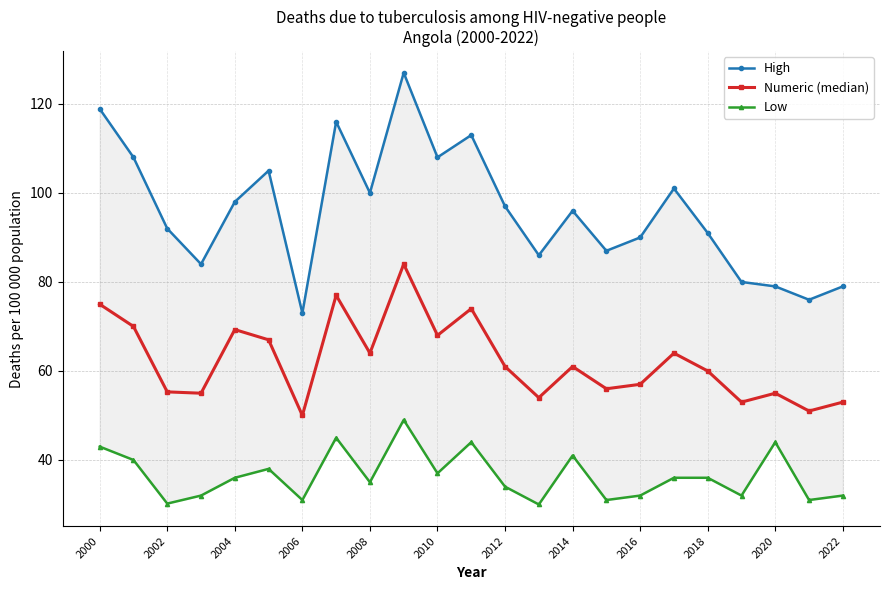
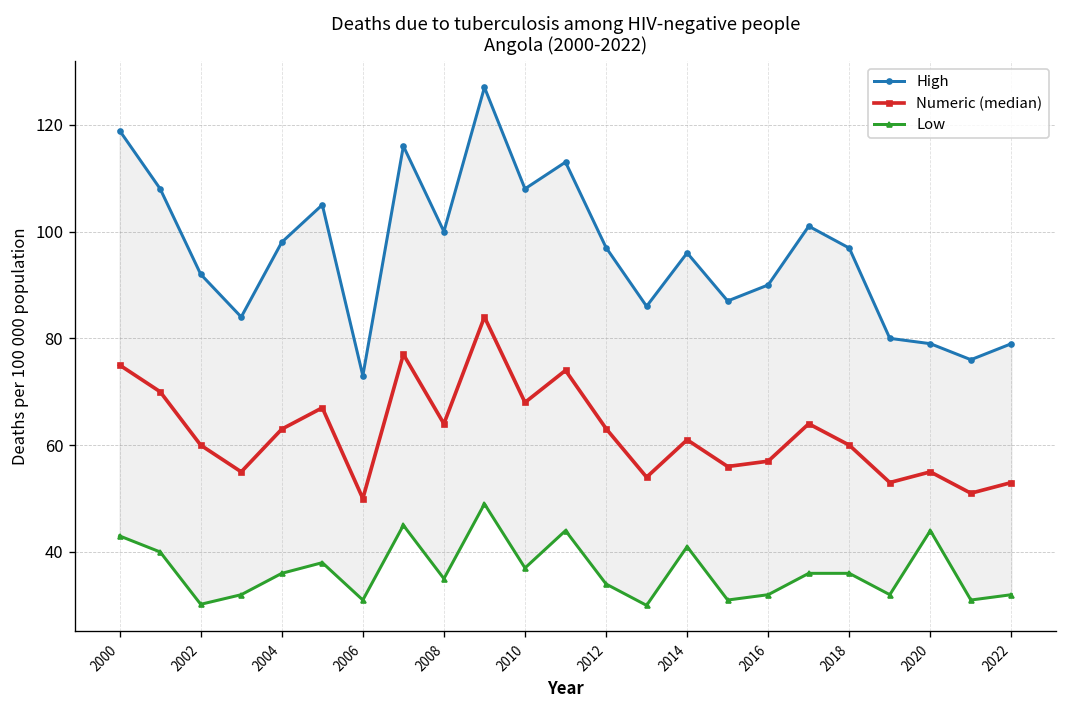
  {
    "High": {
      "2000": 119,
      "2002": 92,
      "2004": 98,
      "2006": 73,
      "2008": 100,
      "2010": 108,
      "2012": 97,
      "2014": 96,
      "2016": 90,
-     "2018": 91,
+     "2018": 97,
      "2020": 79,
      "2022": 79
    },
    "Numeric (median)": {
      "2000": 75,
-     "2002": 55,
-     "2004": 69,
+     "2002": 60,
+     "2004": 63,
      "2006": 50,
      "2008": 64,
      "2010": 68,
-     "2012": 61,
+     "2012": 63,
      "2014": 61,
      "2016": 57,
      "2018": 60,
      "2020": 55,
      "2022": 53
    },
    "Low": {
      "2000": 43,
      "2002": 30,
      "2004": 36,
      "2006": 31,
      "2008": 35,
      "2010": 37,
      "2012": 34,
      "2014": 41,
      "2016": 32,
      "2018": 36,
      "2020": 44,
      "2022": 32
    }
  }
